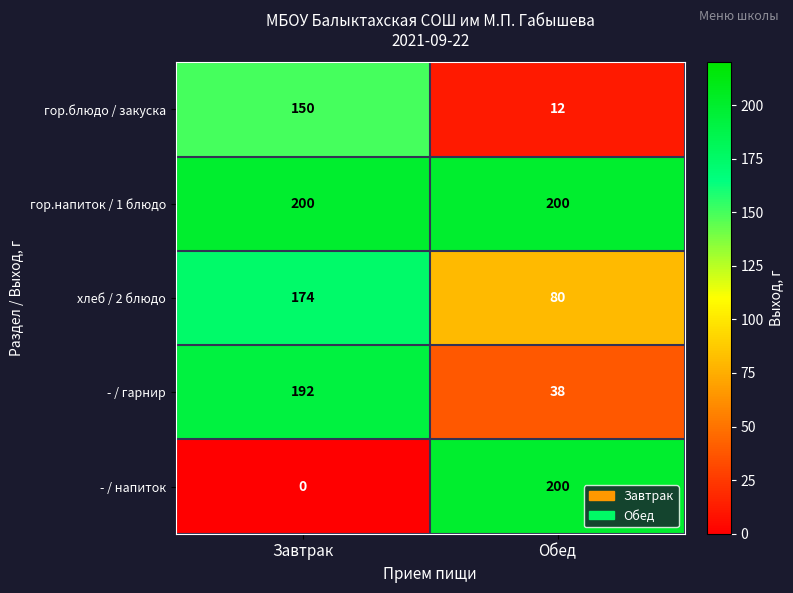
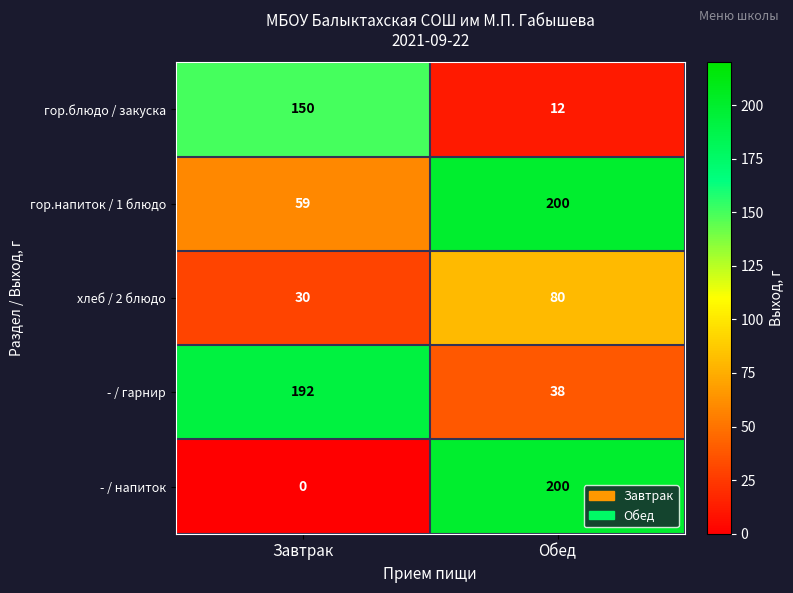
  {
    "гор.блюдо / закуска": {
      "Завтрак": 150,
      "Обед": 12
    },
    "гор.напиток / 1 блюдо": {
-     "Завтрак": 200,
+     "Завтрак": 59,
      "Обед": 200
    },
    "хлеб / 2 блюдо": {
-     "Завтрак": 174,
+     "Завтрак": 30,
      "Обед": 80
    },
    "- / гарнир": {
      "Завтрак": 192,
      "Обед": 38
    },
    "- / напиток": {
      "Завтрак": 0,
      "Обед": 200
    }
  }
